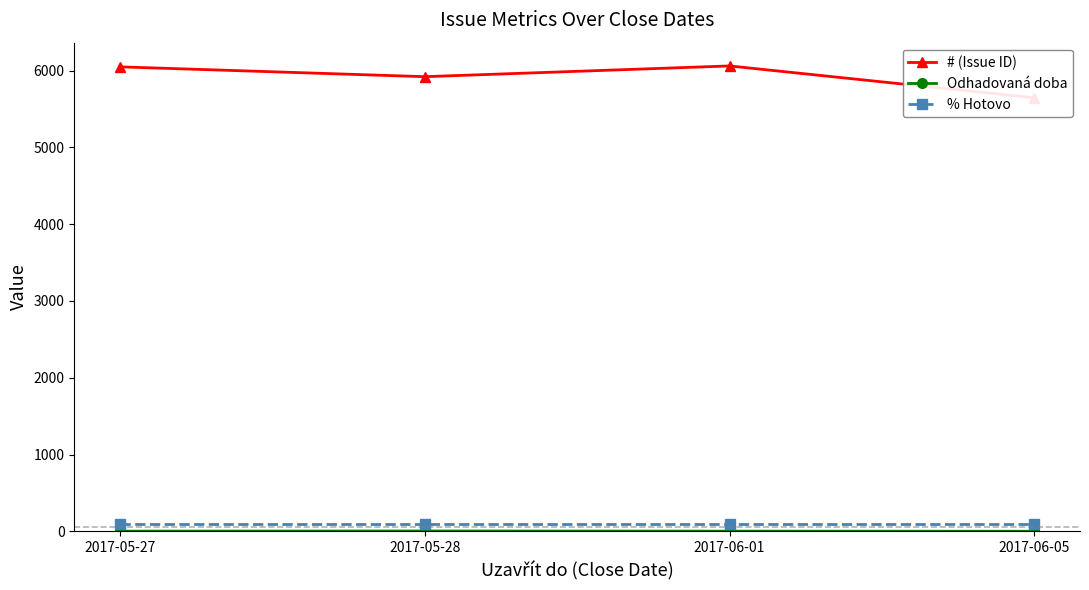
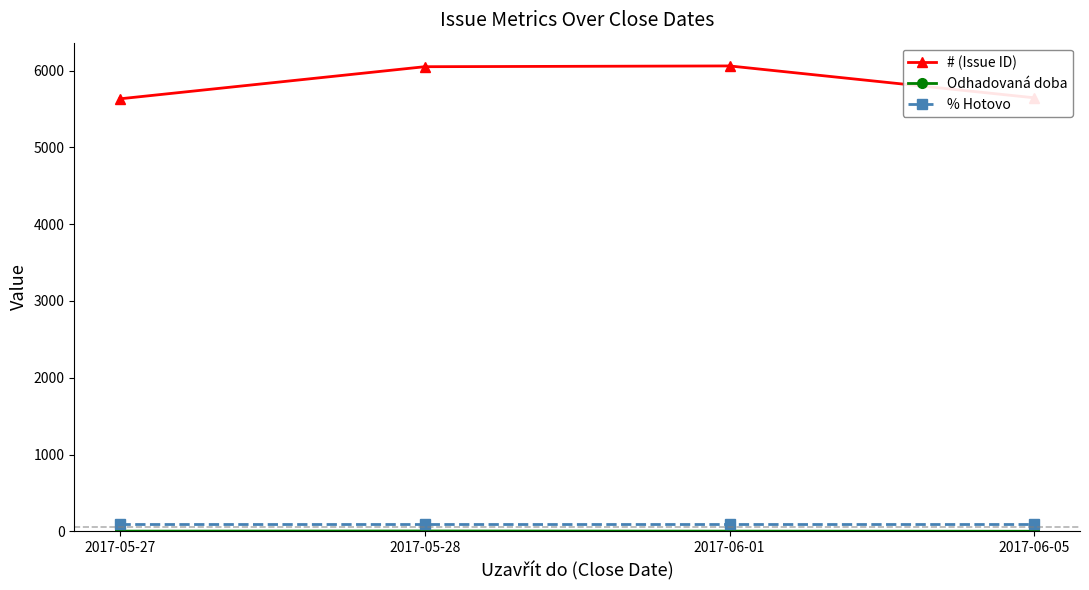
  {
    "# (Issue ID)": {
-     "2017-05-27": 6000,
-     "2017-05-28": 5900,
+     "2017-05-27": 5600,
+     "2017-05-28": 6100,
      "2017-06-01": 6100
    },
    "Odhadovaná doba": {
      "2017-05-27": 0,
      "2017-05-28": 0,
      "2017-06-01": 0,
      "2017-06-05": 0
    },
    "% Hotovo": {
      "2017-05-27": 100,
      "2017-05-28": 100,
      "2017-06-01": 100,
      "2017-06-05": 100
    }
  }
